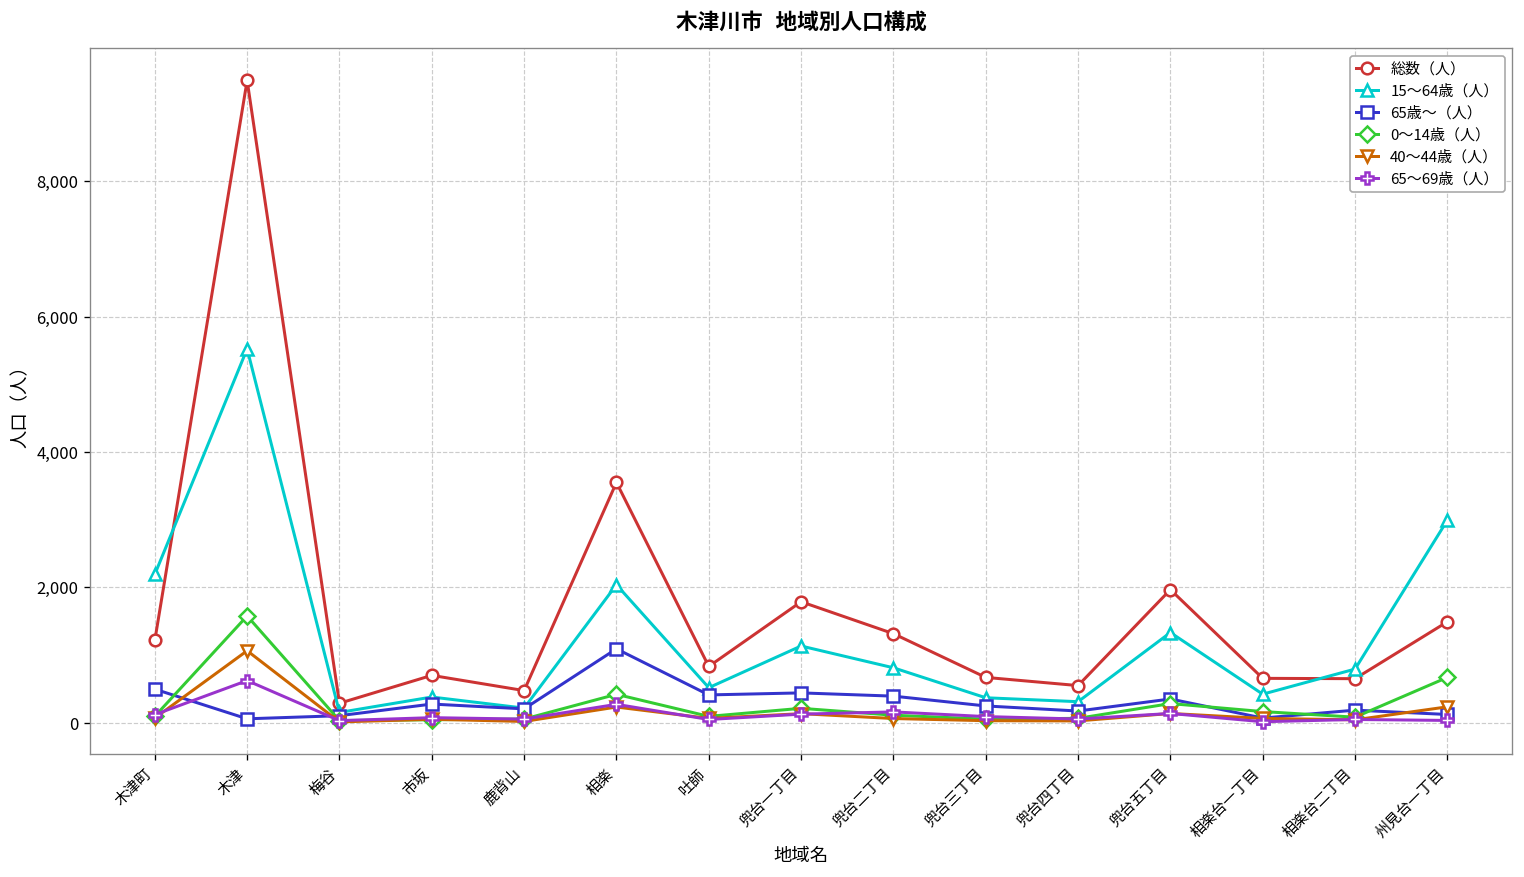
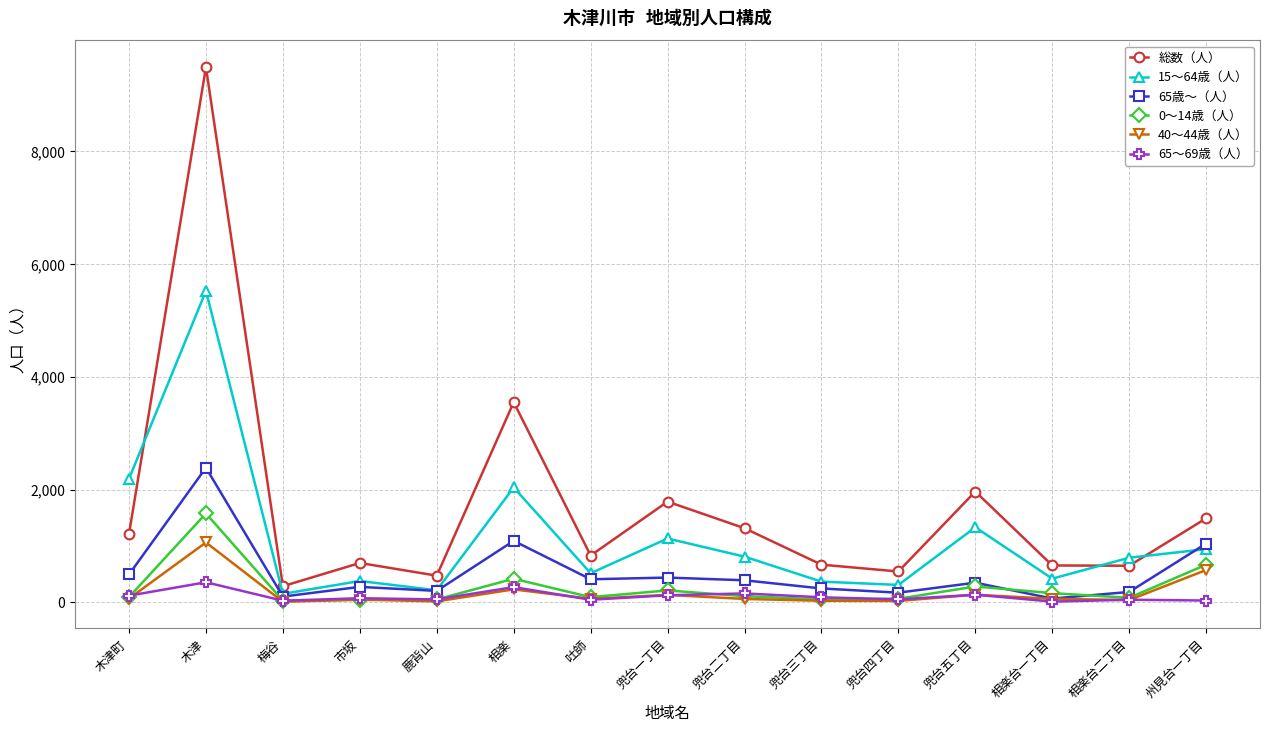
  {
    "総数（人）": {
      "木津町": "1,200",
      "木津": "9,500",
      "梅谷": "300",
      "市坂": "700",
      "鹿背山": "500",
      "相楽": "3,600",
      "吐師": "800",
      "兜台一丁目": "1,800",
      "兜台二丁目": "1,300",
      "兜台三丁目": "700",
      "兜台四丁目": "500",
      "兜台五丁目": "2,000",
      "相楽台一丁目": "700",
      "相楽台二丁目": "700",
      "州見台一丁目": "1,500"
    },
    "15～64歳（人）": {
      "木津町": "2,200",
      "木津": "5,500",
      "梅谷": "200",
      "市坂": "400",
      "相楽": "2,000",
      "吐師": "500",
      "兜台一丁目": "1,100",
      "兜台二丁目": "800",
      "兜台三丁目": "400",
      "兜台四丁目": "300",
      "兜台五丁目": "1,300",
      "相楽台一丁目": "400",
      "相楽台二丁目": "800",
-     "州見台一丁目": "3,000"
+     "州見台一丁目": "900"
    },
    "65歳～（人）": {
      "木津町": "500",
-     "木津": "100",
+     "木津": "2,400",
      "梅谷": "100",
      "市坂": "300",
      "相楽": "1,100",
      "吐師": "400",
      "兜台一丁目": "400",
      "兜台二丁目": "400",
      "兜台三丁目": "200",
      "兜台四丁目": "200",
      "兜台五丁目": "400",
      "相楽台二丁目": "200",
-     "州見台一丁目": "100"
+     "州見台一丁目": "1,000"
    },
    "0～14歳（人）": {
      "木津": "1,600",
      "相楽": "400",
      "兜台一丁目": "200",
      "兜台二丁目": "100",
      "兜台五丁目": "300",
      "相楽台一丁目": "200",
      "州見台一丁目": "700"
    },
    "40～44歳（人）": {
      "木津": "1,100",
      "兜台二丁目": "100",
-     "州見台一丁目": "200"
+     "州見台一丁目": "600"
    },
    "65～69歳（人）": {
-     "木津": "600",
+     "木津": "400",
      "兜台二丁目": "200",
      "相楽台一丁目": "0",
      "州見台一丁目": "0"
    }
  }
